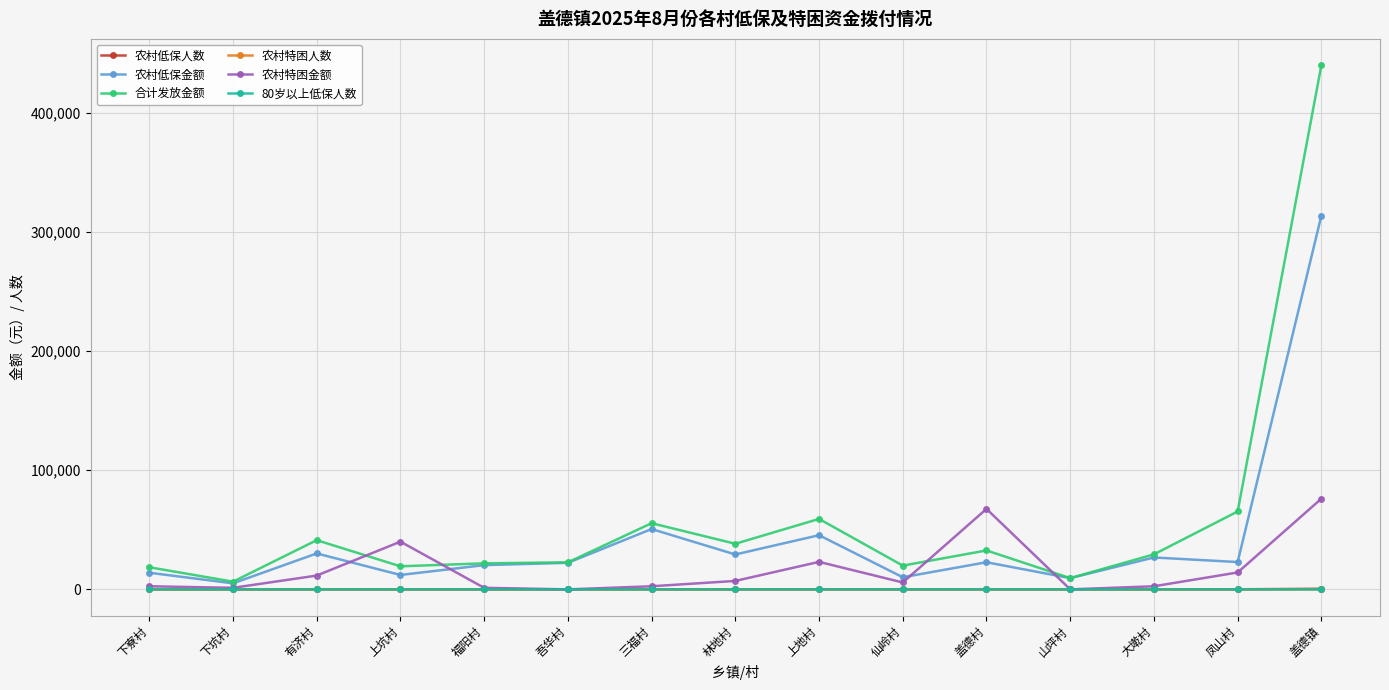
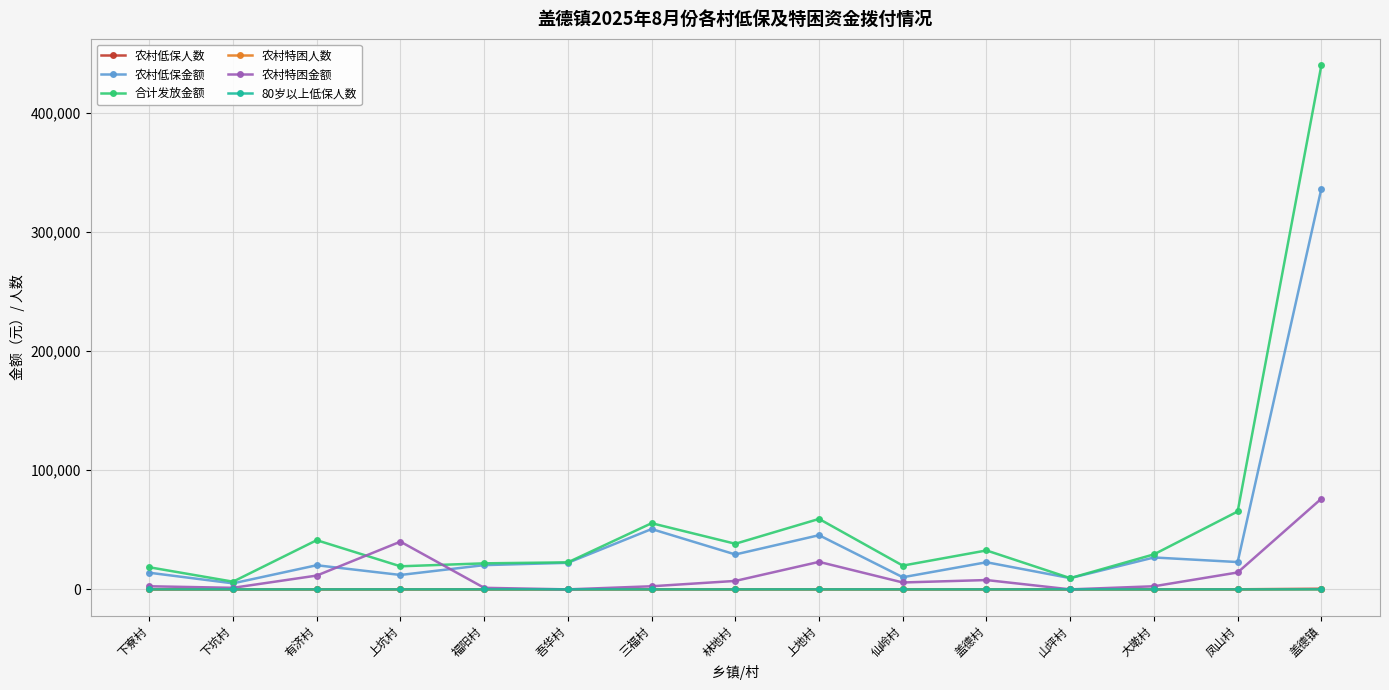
  {
    "农村低保金额": {
      "下寮村": "14,000",
-     "有济村": "30,000",
+     "有济村": "20,000",
      "上坑村": "12,000",
      "三福村": "51,000",
      "林地村": "29,000",
      "上地村": "45,000",
      "仙岭村": "10,000",
      "盖德村": "23,000",
      "大墘村": "27,000",
      "凤山村": "23,000",
-     "盖德镇": "314,000"
+     "盖德镇": "336,000"
    },
    "农村特困金额": {
      "下寮村": "3,000",
      "有济村": "12,000",
      "上坑村": "40,000",
      "三福村": "3,000",
      "林地村": "7,000",
      "上地村": "23,000",
      "仙岭村": "6,000",
-     "盖德村": "68,000",
+     "盖德村": "8,000",
      "大墘村": "3,000",
      "凤山村": "14,000",
      "盖德镇": "76,000"
    }
  }
